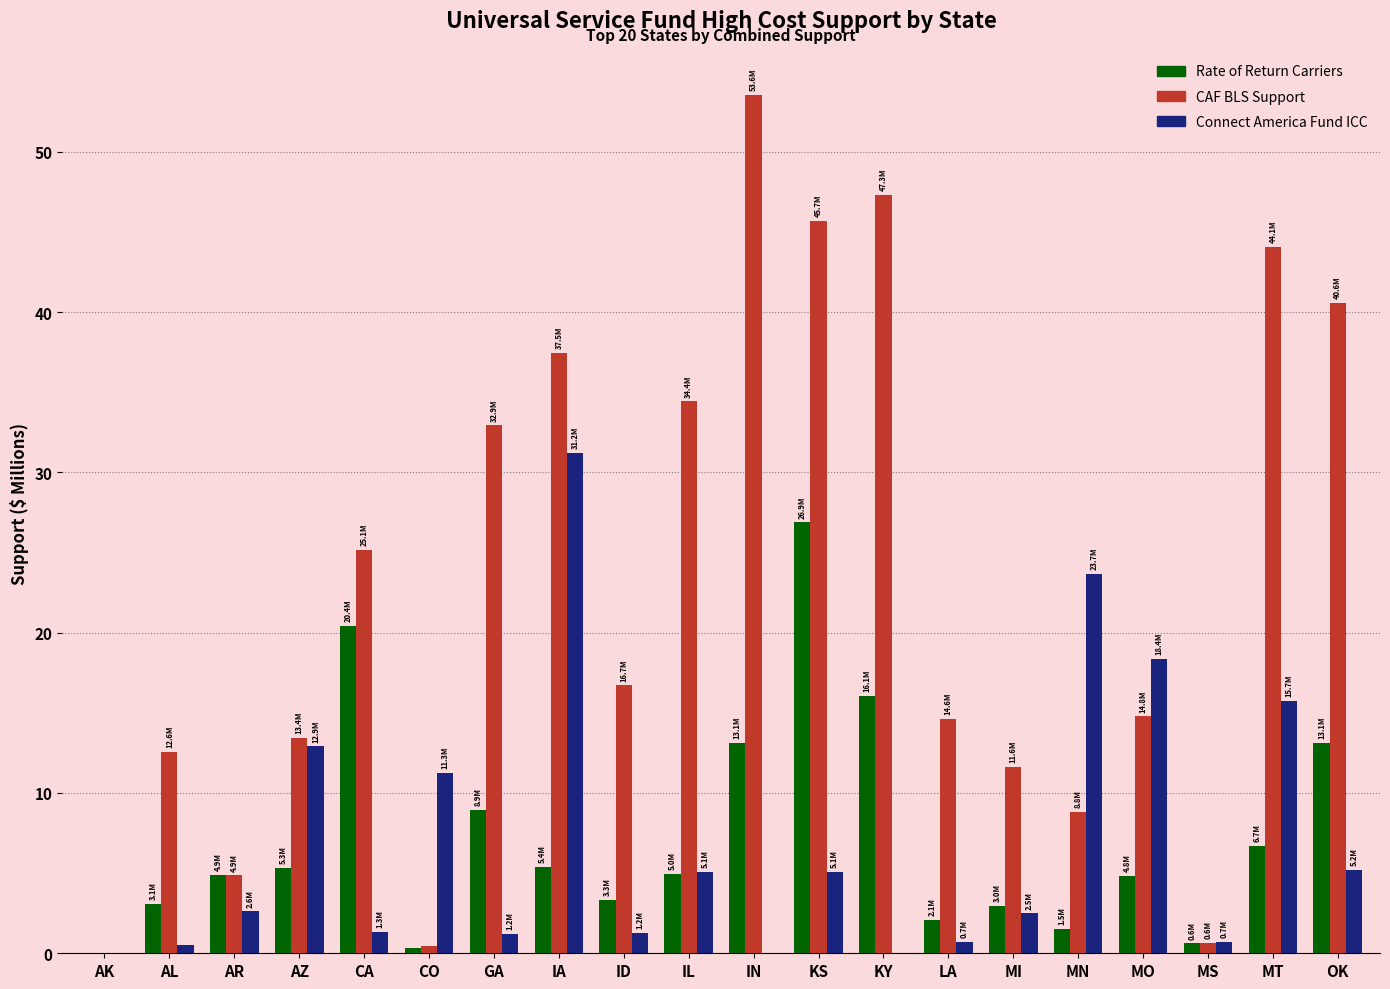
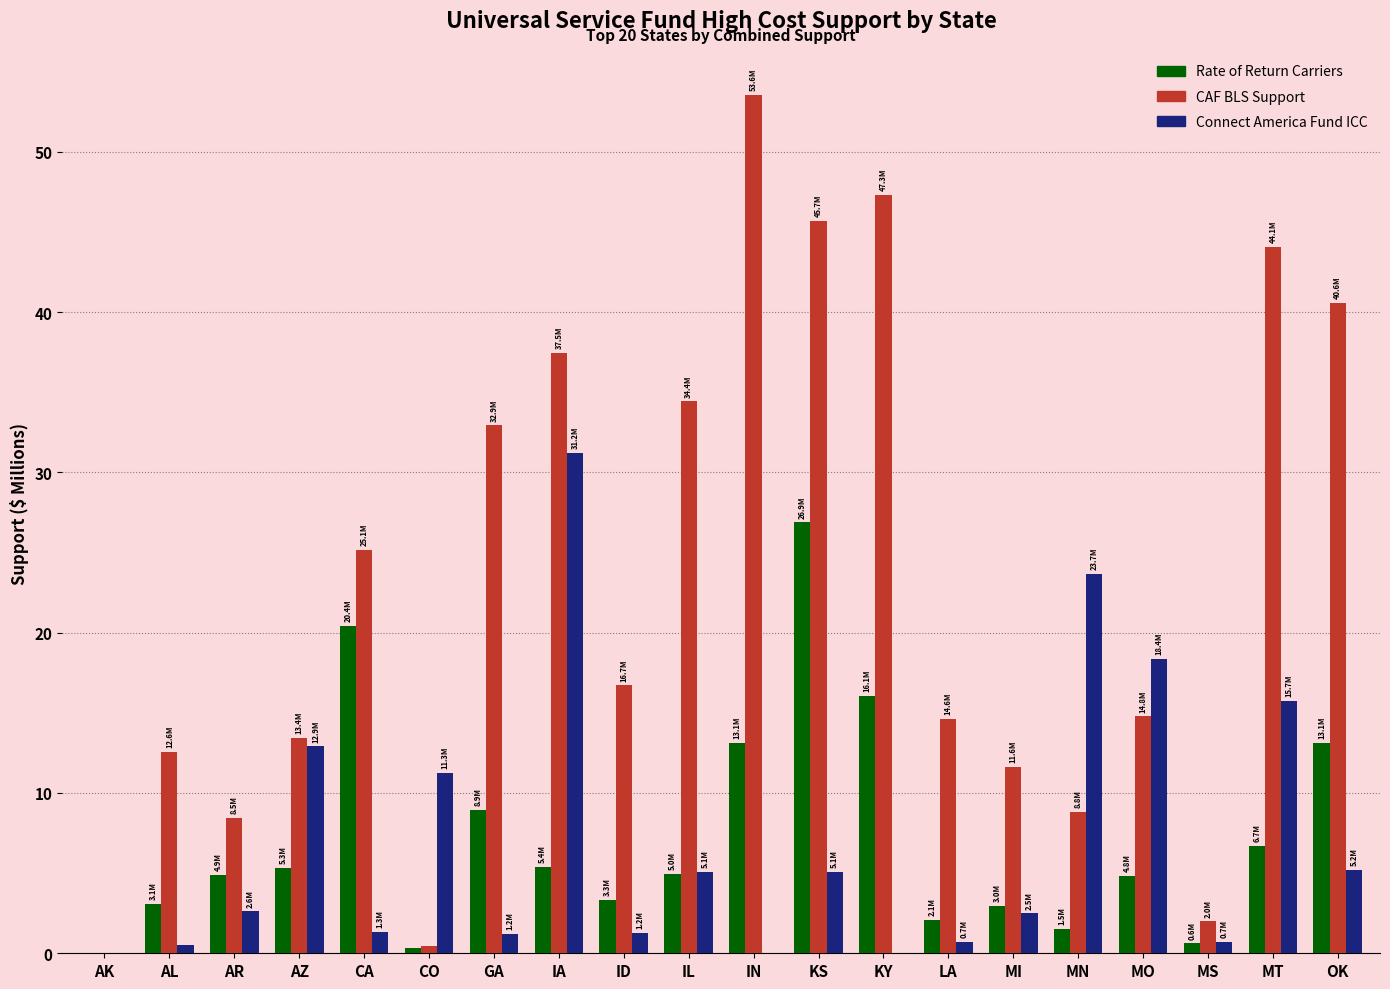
  {
    "Rate of Return Carriers": {
      "AL": "3.1M",
      "AR": "4.9M",
      "AZ": "5.3M",
      "CA": "20.4M",
      "GA": "8.9M",
      "IA": "5.4M",
      "ID": "3.3M",
      "IL": "5.0M",
      "IN": "13.1M",
      "KS": "26.9M",
      "KY": "16.1M",
      "LA": "2.1M",
      "MI": "3.0M",
      "MN": "1.5M",
      "MO": "4.8M",
      "MS": "0.6M",
      "MT": "6.7M",
      "OK": "13.1M"
    },
    "CAF BLS Support": {
      "AL": "12.6M",
-     "AR": "4.9M",
+     "AR": "8.5M",
      "AZ": "13.4M",
      "CA": "25.1M",
      "GA": "32.9M",
      "IA": "37.5M",
      "ID": "16.7M",
      "IL": "34.4M",
      "IN": "53.6M",
      "KS": "45.7M",
      "KY": "47.3M",
      "LA": "14.6M",
      "MI": "11.6M",
      "MN": "8.8M",
      "MO": "14.8M",
-     "MS": "0.6M",
+     "MS": "2.0M",
      "MT": "44.1M",
      "OK": "40.6M"
    },
    "Connect America Fund ICC": {
      "AR": "2.6M",
      "AZ": "12.9M",
      "CA": "1.3M",
      "CO": "11.3M",
      "GA": "1.2M",
      "IA": "31.2M",
      "ID": "1.2M",
      "IL": "5.1M",
      "KS": "5.1M",
      "LA": "0.7M",
      "MI": "2.5M",
      "MN": "23.7M",
      "MO": "18.4M",
      "MS": "0.7M",
      "MT": "15.7M",
      "OK": "5.2M"
    }
  }
